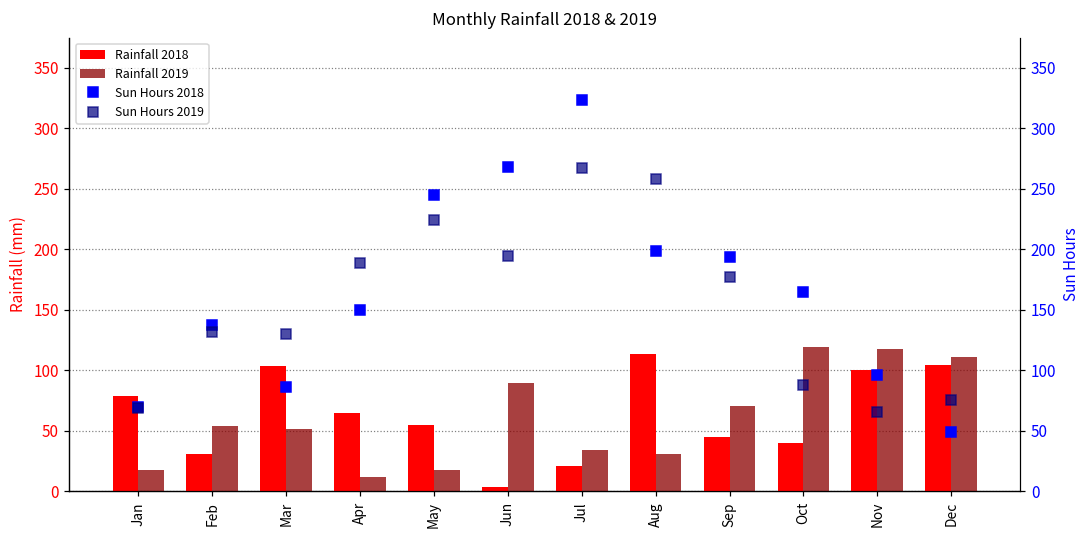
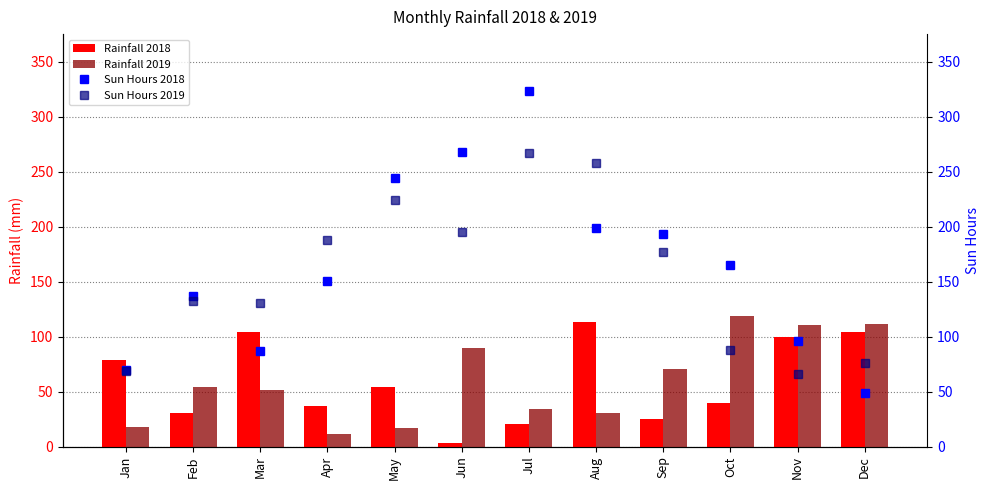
  {
    "Rainfall 2018": {
      "Jan": 79,
      "Feb": 31,
      "Mar": 104,
-     "Apr": 65,
+     "Apr": 37,
      "May": 55,
      "Jun": 3,
      "Jul": 21,
      "Aug": 113,
-     "Sep": 45,
+     "Sep": 25,
      "Oct": 40,
      "Nov": 100,
      "Dec": 105
    },
    "Rainfall 2019": {
      "Jan": 18,
      "Feb": 54,
      "Mar": 52,
      "Apr": 12,
      "May": 17,
      "Jun": 90,
      "Jul": 34,
      "Aug": 31,
      "Sep": 70,
      "Oct": 119,
-     "Nov": 118,
+     "Nov": 110,
      "Dec": 111
    },
    "Sun Hours 2018": {
      "Feb": 137,
      "Mar": 87,
      "Apr": 150,
      "May": 245,
      "Jun": 268,
      "Jul": 324,
      "Aug": 199,
      "Sep": 194,
      "Oct": 165,
      "Nov": 96,
      "Dec": 49
    },
    "Sun Hours 2019": {
      "Feb": 132,
      "Mar": 130,
      "Apr": 188,
      "May": 224,
      "Jun": 195,
      "Jul": 267,
      "Aug": 258,
      "Sep": 177,
      "Oct": 88,
      "Nov": 66,
      "Dec": 76
    }
  }
